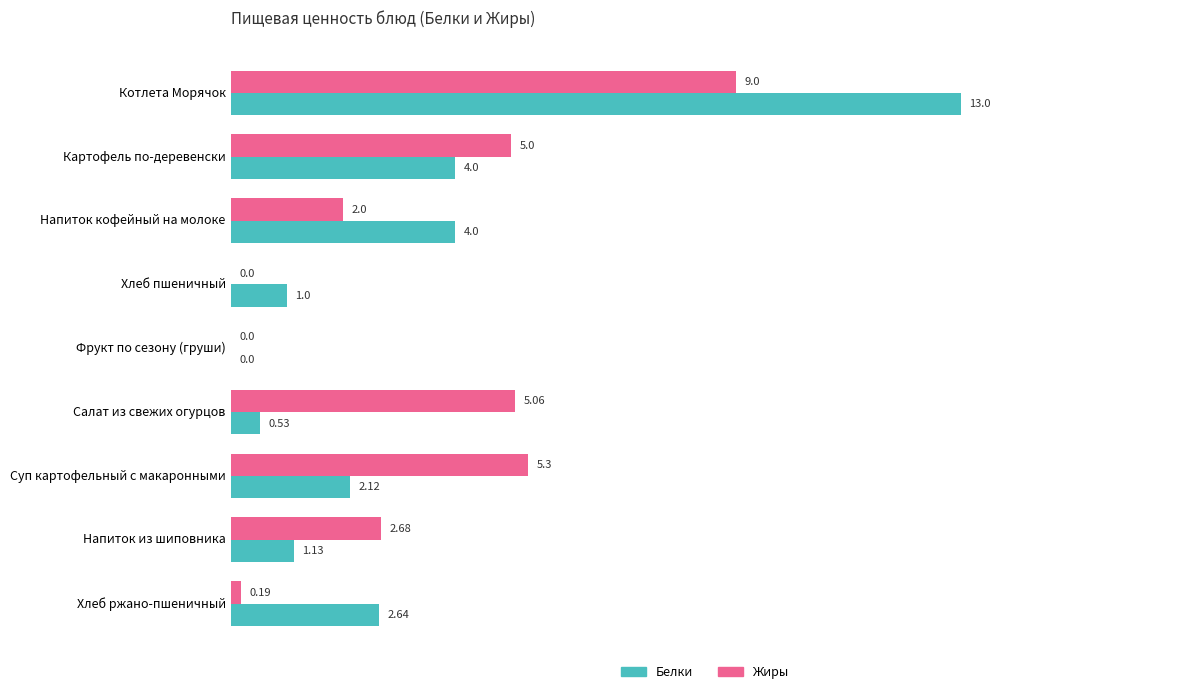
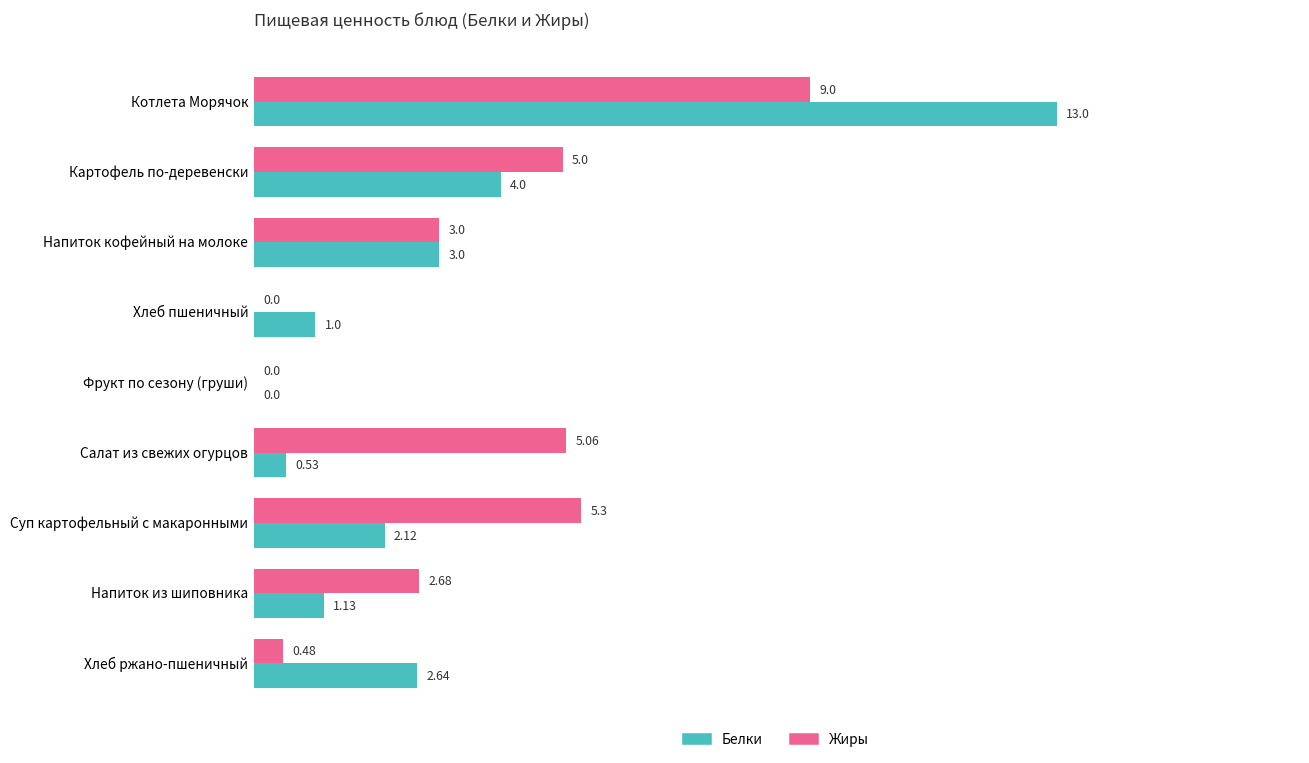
  {
    "Белки": {
      "Котлета Морячок": 13.0,
      "Картофель по-деревенски": 4.0,
-     "Напиток кофейный на молоке": 4.0,
+     "Напиток кофейный на молоке": 3.0,
      "Хлеб пшеничный": 1.0,
      "Фрукт по сезону (груши)": 0.0,
      "Салат из свежих огурцов": 0.53,
      "Суп картофельный с макаронными": 2.12,
      "Напиток из шиповника": 1.13,
      "Хлеб ржано-пшеничный": 2.64
    },
    "Жиры": {
      "Котлета Морячок": 9.0,
      "Картофель по-деревенски": 5.0,
-     "Напиток кофейный на молоке": 2.0,
+     "Напиток кофейный на молоке": 3.0,
      "Хлеб пшеничный": 0.0,
      "Фрукт по сезону (груши)": 0.0,
      "Салат из свежих огурцов": 5.06,
      "Суп картофельный с макаронными": 5.3,
      "Напиток из шиповника": 2.68,
-     "Хлеб ржано-пшеничный": 0.19
+     "Хлеб ржано-пшеничный": 0.48
    }
  }
